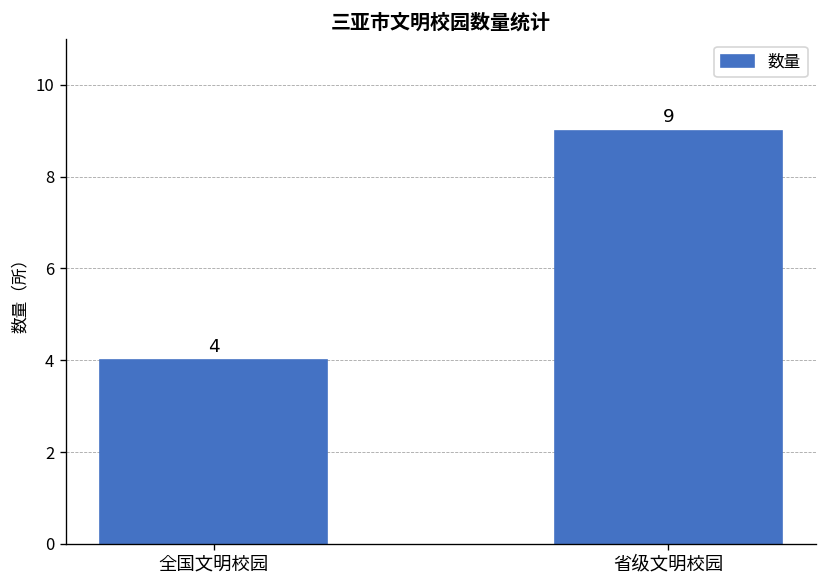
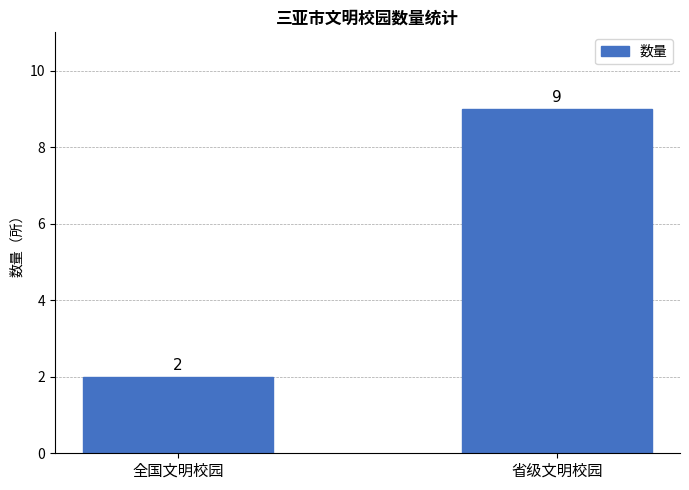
  {
-   "全国文明校园": 4,
+   "全国文明校园": 2,
    "省级文明校园": 9
  }
